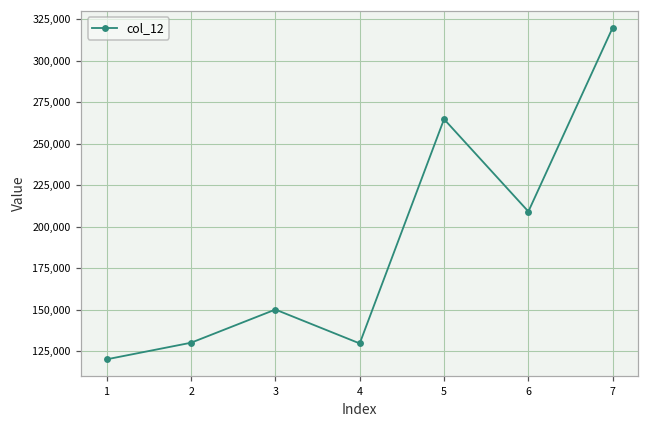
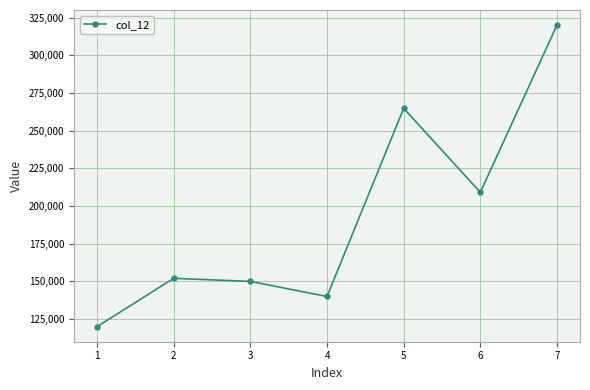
  {
    "1": "120,000",
-   "2": "130,000",
+   "2": "152,000",
    "3": "150,000",
-   "4": "130,000",
+   "4": "140,000",
    "5": "265,000",
    "6": "209,000",
    "7": "320,000"
  }
